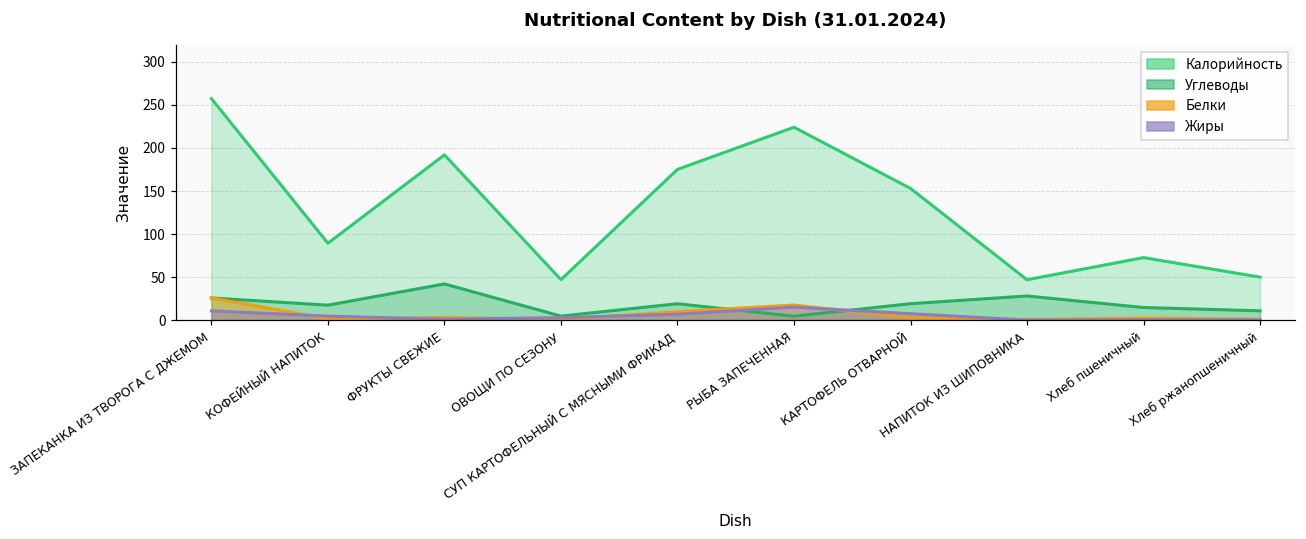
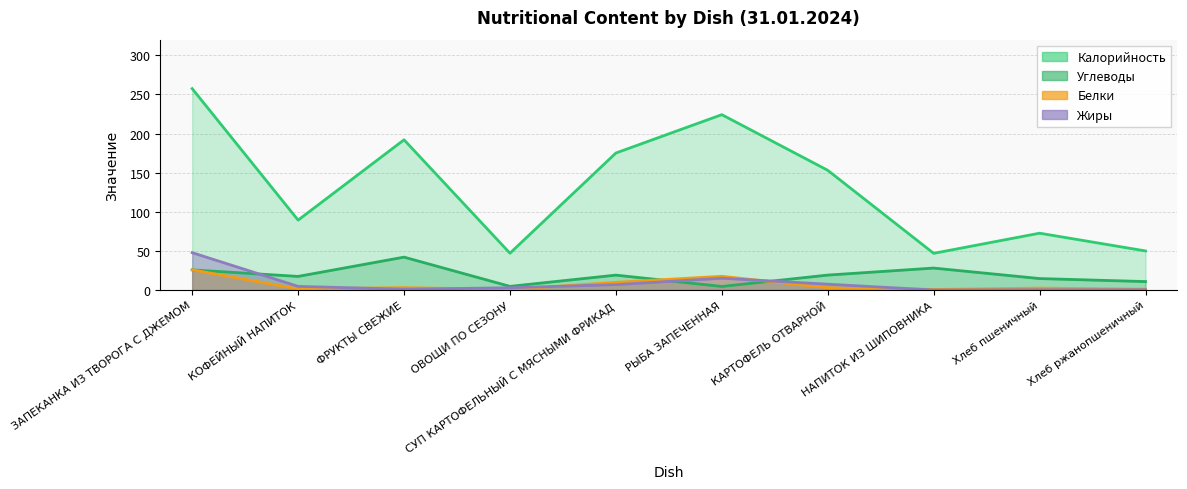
  {
    "Белки": {
      "КАРТОФЕЛЬ ОТВАРНОЙ": 0
    },
    "Жиры": {
-     "ЗАПЕКАНКА ИЗ ТВОРОГА С ДЖЕМОМ": 10,
+     "ЗАПЕКАНКА ИЗ ТВОРОГА С ДЖЕМОМ": 50,
      "КАРТОФЕЛЬ ОТВАРНОЙ": 10
    }
  }
